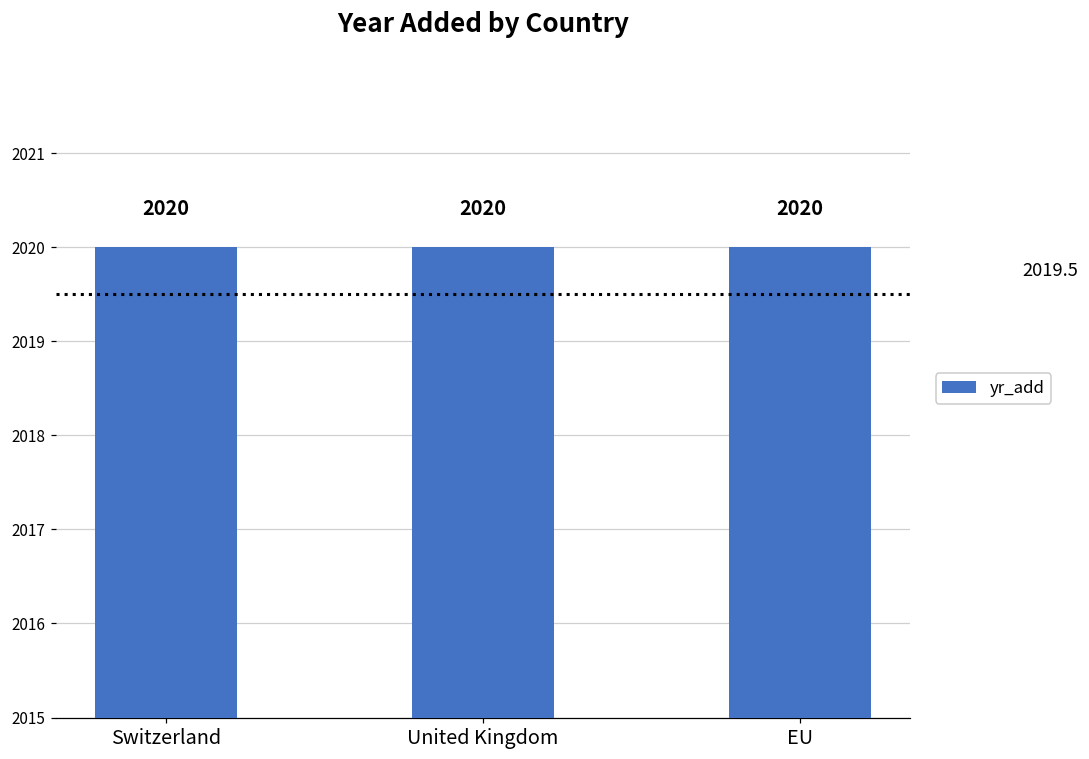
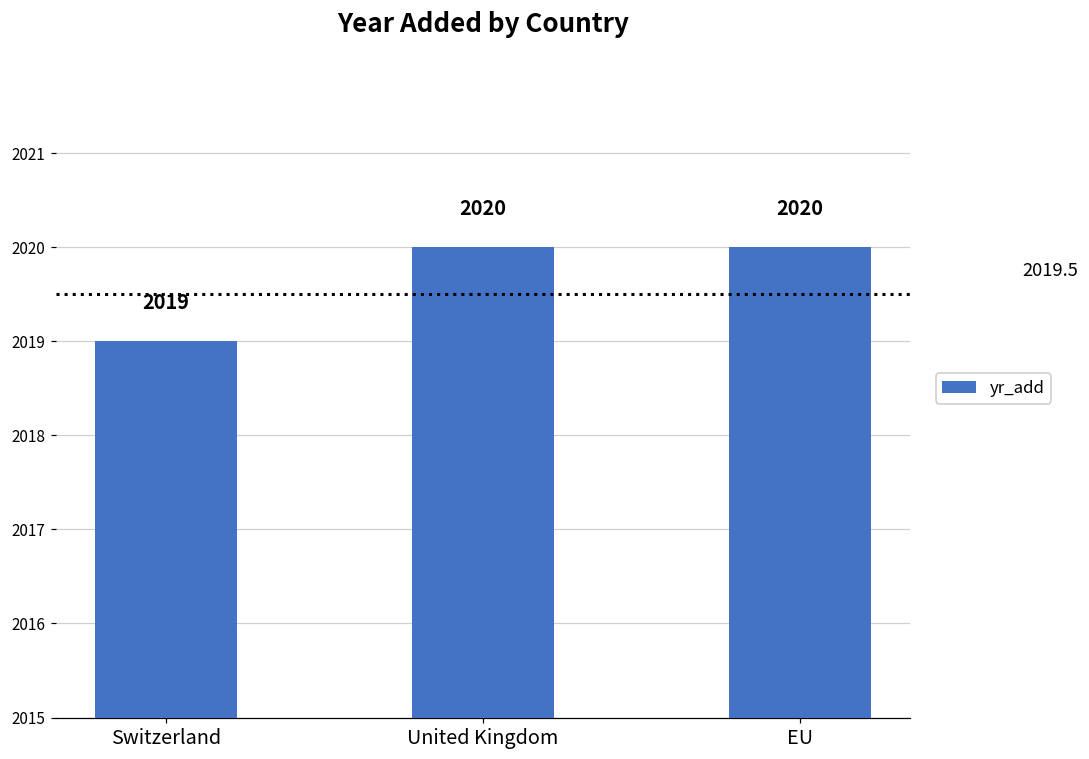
  {
-   "Switzerland": 2020
+   "Switzerland": 2019
  }
